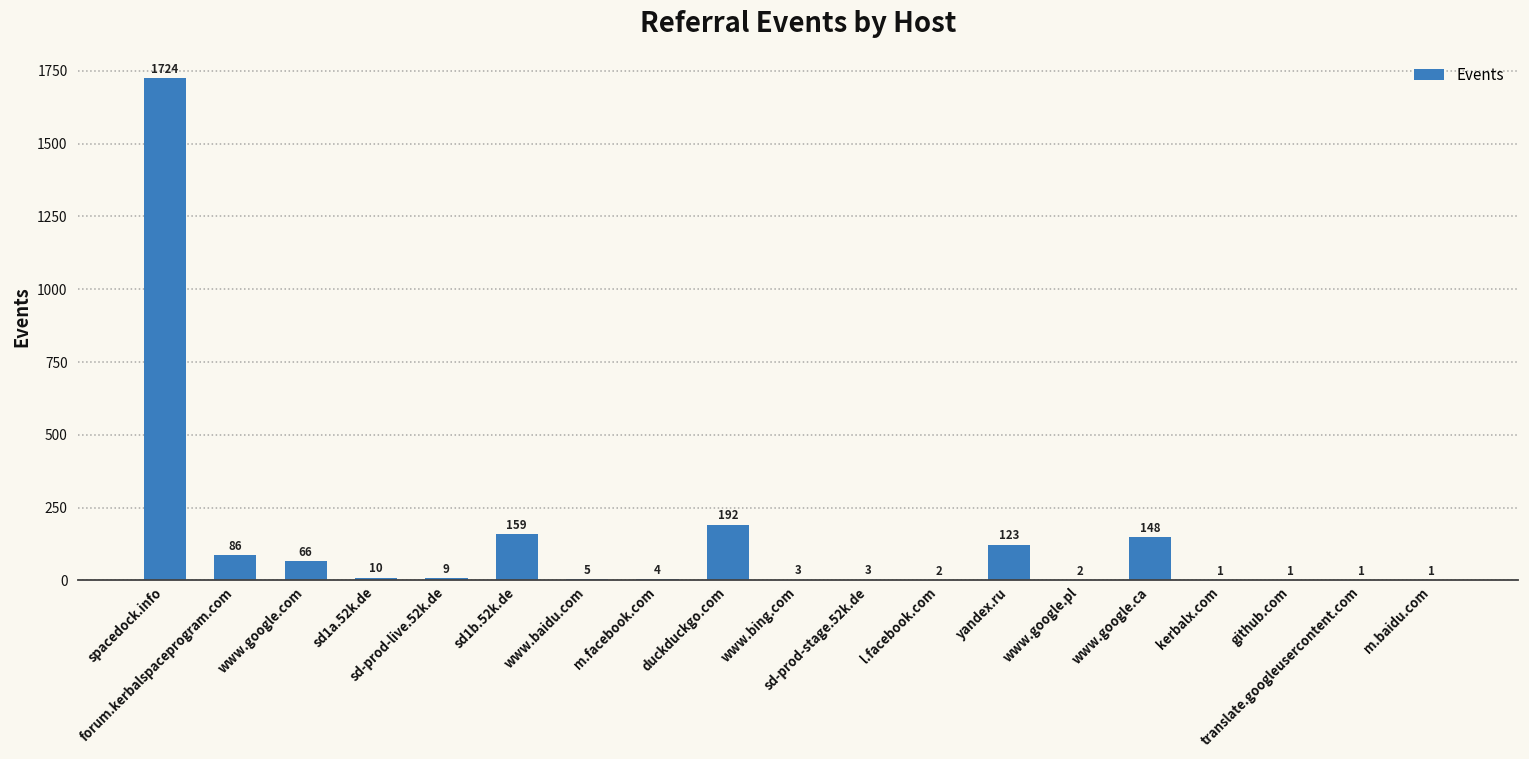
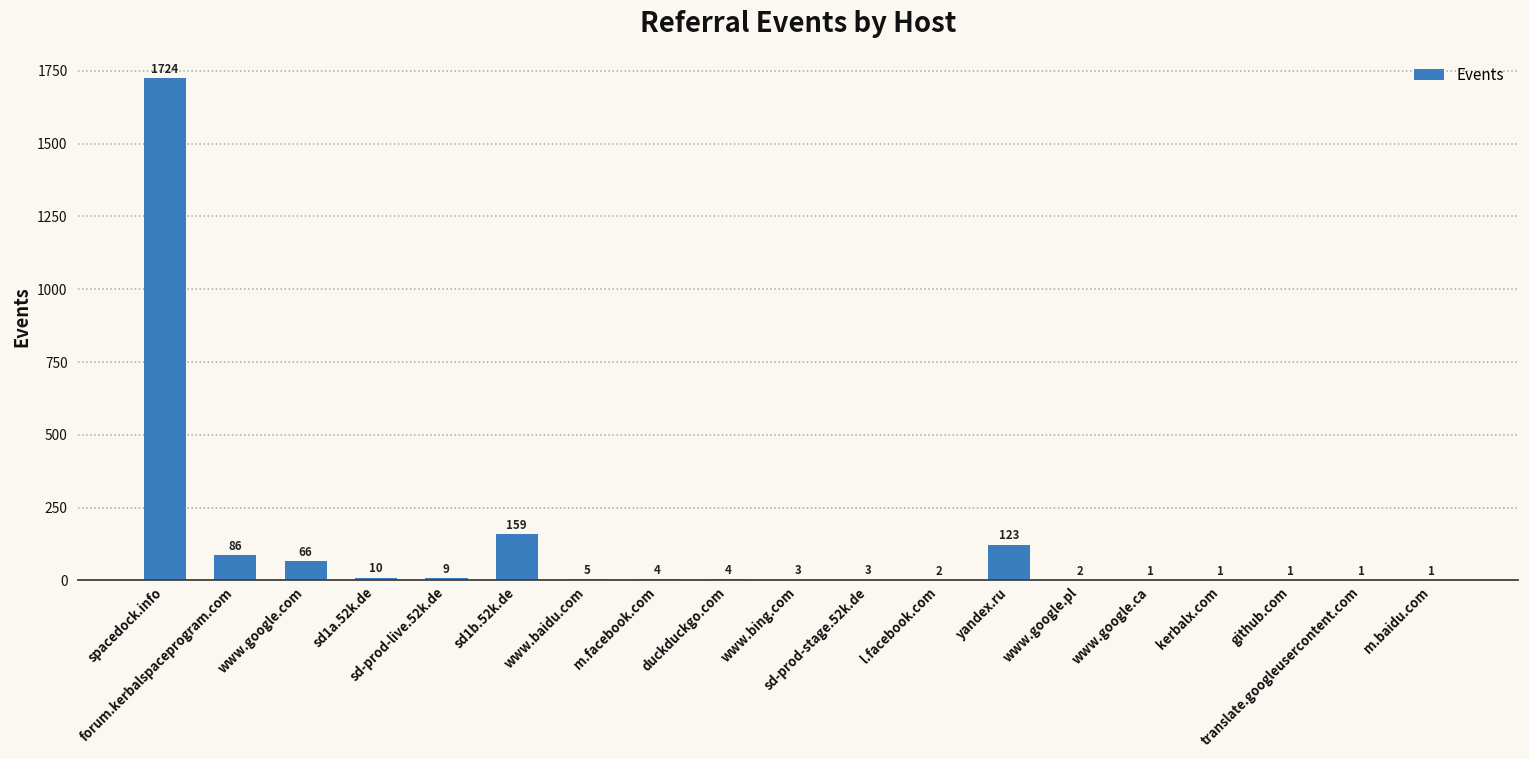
  {
    "spacedock.info": 1724,
    "forum.kerbalspaceprogram.com": 86,
    "www.google.com": 66,
    "sd1a.52k.de": 10,
    "sd-prod-live.52k.de": 9,
    "sd1b.52k.de": 159,
    "www.baidu.com": 5,
    "m.facebook.com": 4,
-   "duckduckgo.com": 192,
+   "duckduckgo.com": 4,
    "www.bing.com": 3,
    "sd-prod-stage.52k.de": 3,
    "l.facebook.com": 2,
    "yandex.ru": 123,
    "www.google.pl": 2,
-   "www.google.ca": 148,
+   "www.google.ca": 1,
    "kerbalx.com": 1,
    "github.com": 1,
    "translate.googleusercontent.com": 1,
    "m.baidu.com": 1
  }
